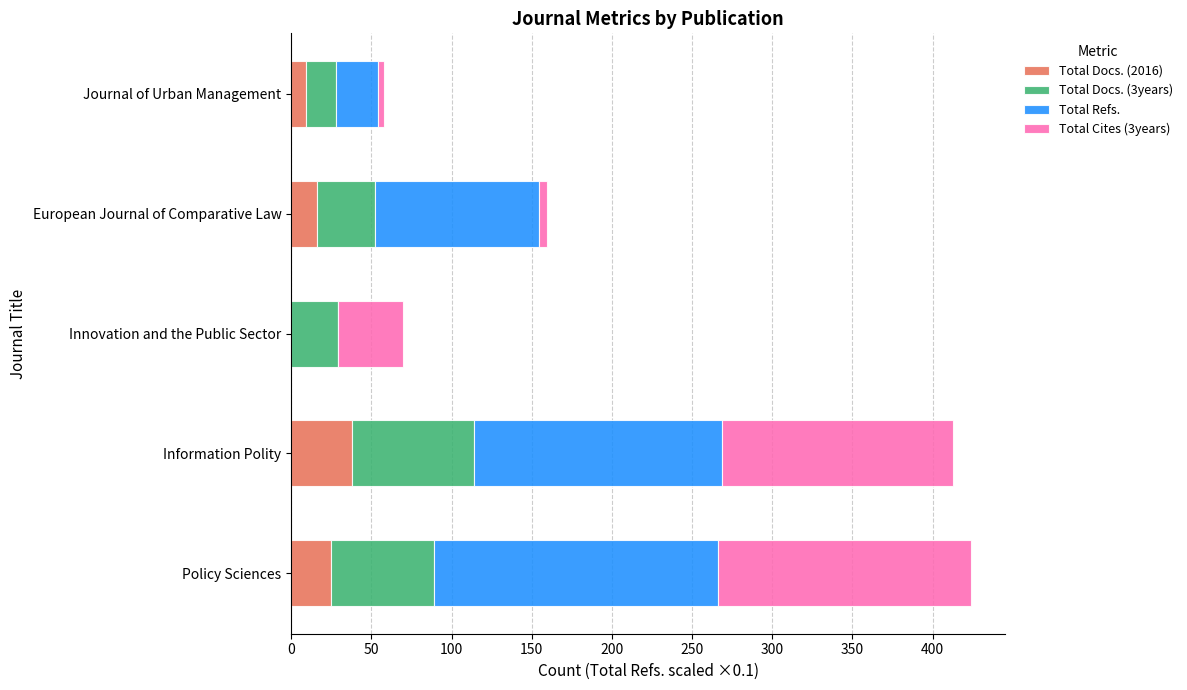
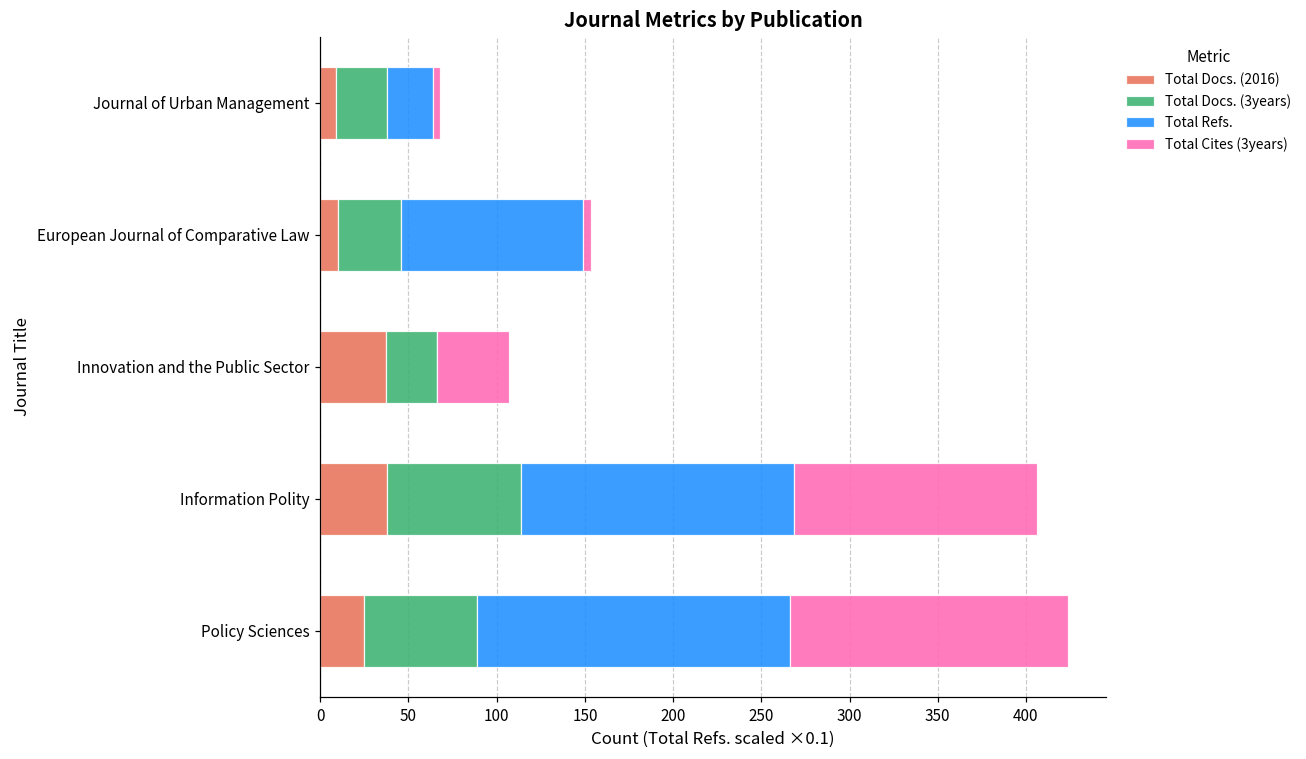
  {
    "Total Docs. (2016)": {
      "Journal of Urban Management": 9,
-     "European Journal of Comparative Law": 16,
-     "Innovation and the Public Sector": 0,
+     "European Journal of Comparative Law": 10,
+     "Innovation and the Public Sector": 37,
      "Information Polity": 38,
      "Policy Sciences": 25
    },
    "Total Docs. (3years)": {
-     "Journal of Urban Management": 19,
+     "Journal of Urban Management": 29,
      "European Journal of Comparative Law": 36,
      "Innovation and the Public Sector": 29,
      "Information Polity": 76,
      "Policy Sciences": 64
    },
    "Total Refs.": {
      "Journal of Urban Management": 26,
      "European Journal of Comparative Law": 103,
      "Innovation and the Public Sector": 0,
      "Information Polity": 154,
      "Policy Sciences": 177
    },
    "Total Cites (3years)": {
      "Journal of Urban Management": 4,
      "European Journal of Comparative Law": 5,
      "Innovation and the Public Sector": 41,
-     "Information Polity": 144,
+     "Information Polity": 138,
      "Policy Sciences": 158
    }
  }
